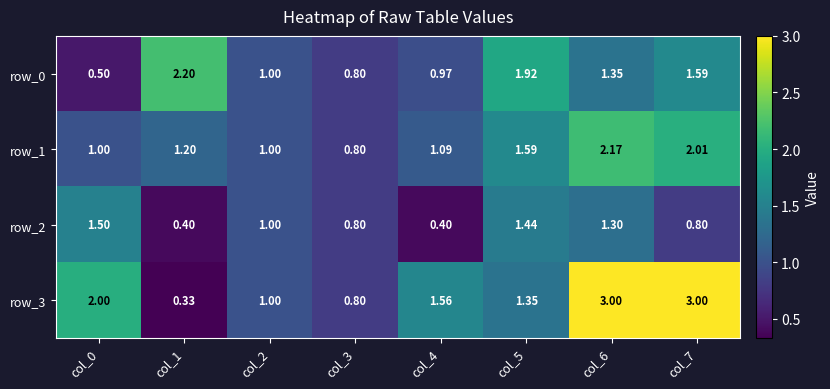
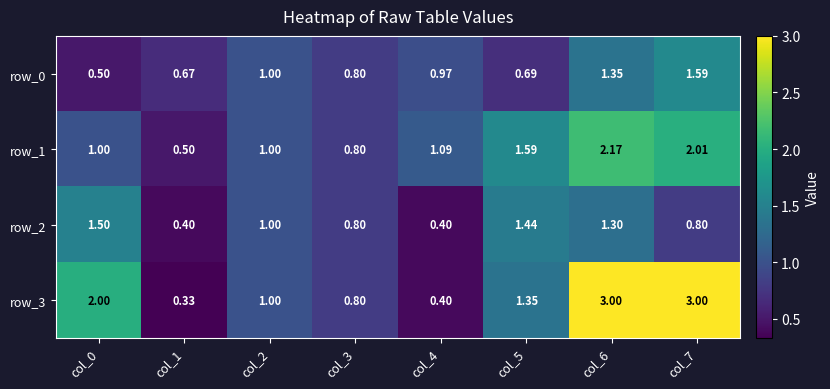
  {
    "row_0": {
      "col_0": 0.50,
-     "col_1": 2.20,
+     "col_1": 0.67,
      "col_2": 1.00,
      "col_3": 0.80,
      "col_4": 0.97,
-     "col_5": 1.92,
+     "col_5": 0.69,
      "col_6": 1.35,
      "col_7": 1.59
    },
    "row_1": {
      "col_0": 1.00,
-     "col_1": 1.20,
+     "col_1": 0.50,
      "col_2": 1.00,
      "col_3": 0.80,
      "col_4": 1.09,
      "col_5": 1.59,
      "col_6": 2.17,
      "col_7": 2.01
    },
    "row_2": {
      "col_0": 1.50,
      "col_1": 0.40,
      "col_2": 1.00,
      "col_3": 0.80,
      "col_4": 0.40,
      "col_5": 1.44,
      "col_6": 1.30,
      "col_7": 0.80
    },
    "row_3": {
      "col_0": 2.00,
      "col_1": 0.33,
      "col_2": 1.00,
      "col_3": 0.80,
-     "col_4": 1.56,
+     "col_4": 0.40,
      "col_5": 1.35,
      "col_6": 3.00,
      "col_7": 3.00
    }
  }
